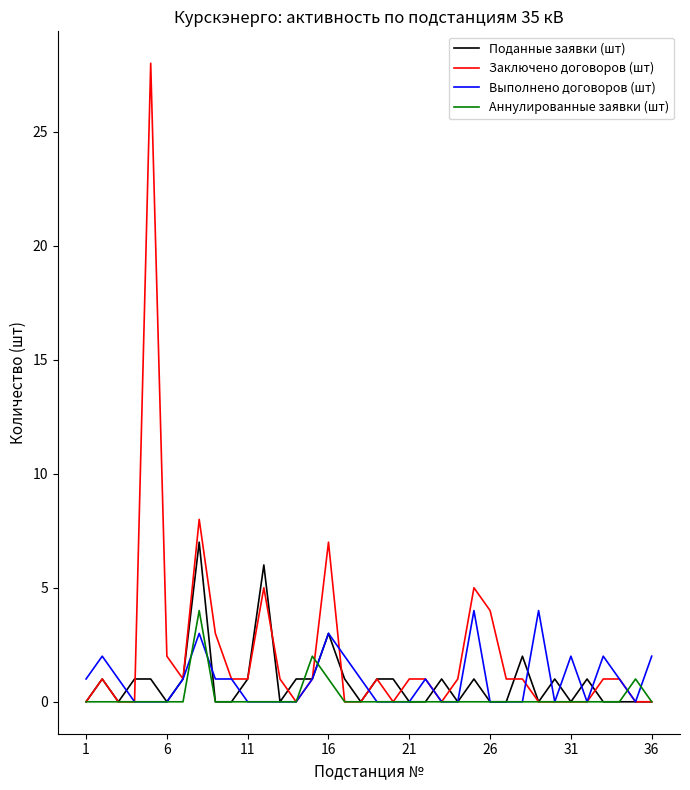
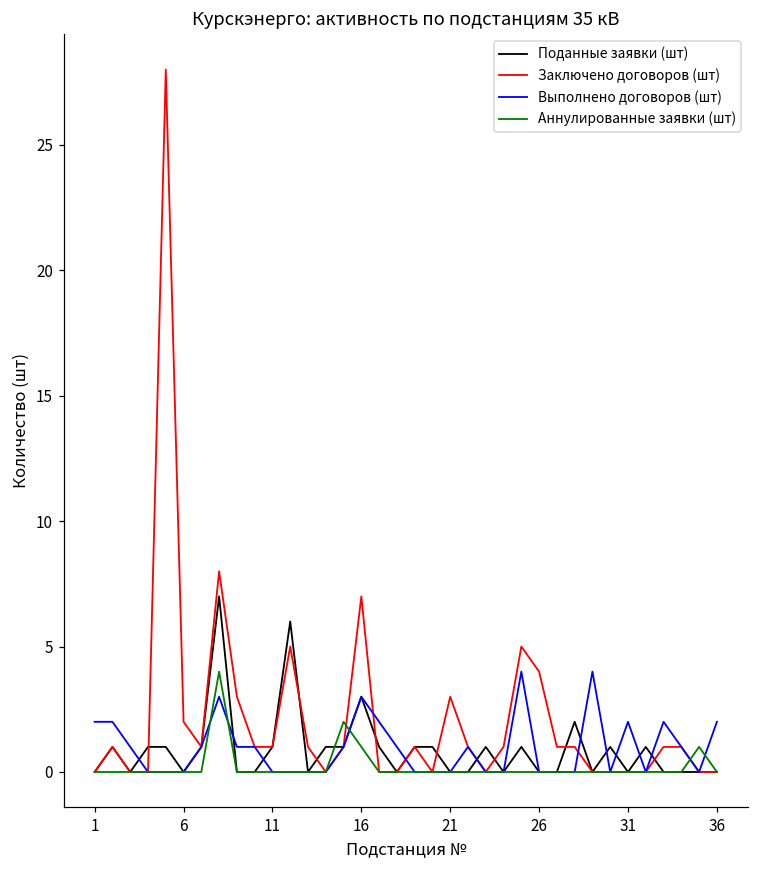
  {
    "Заключено договоров (шт)": {
      "6": 2,
      "16": 7,
-     "21": 1,
+     "21": 3,
      "26": 4
    },
    "Выполнено договоров (шт)": {
-     "1": 1,
+     "1": 2,
      "31": 2,
      "36": 2
    },
    "Аннулированные заявки (шт)": {
      "16": 1
    }
  }
